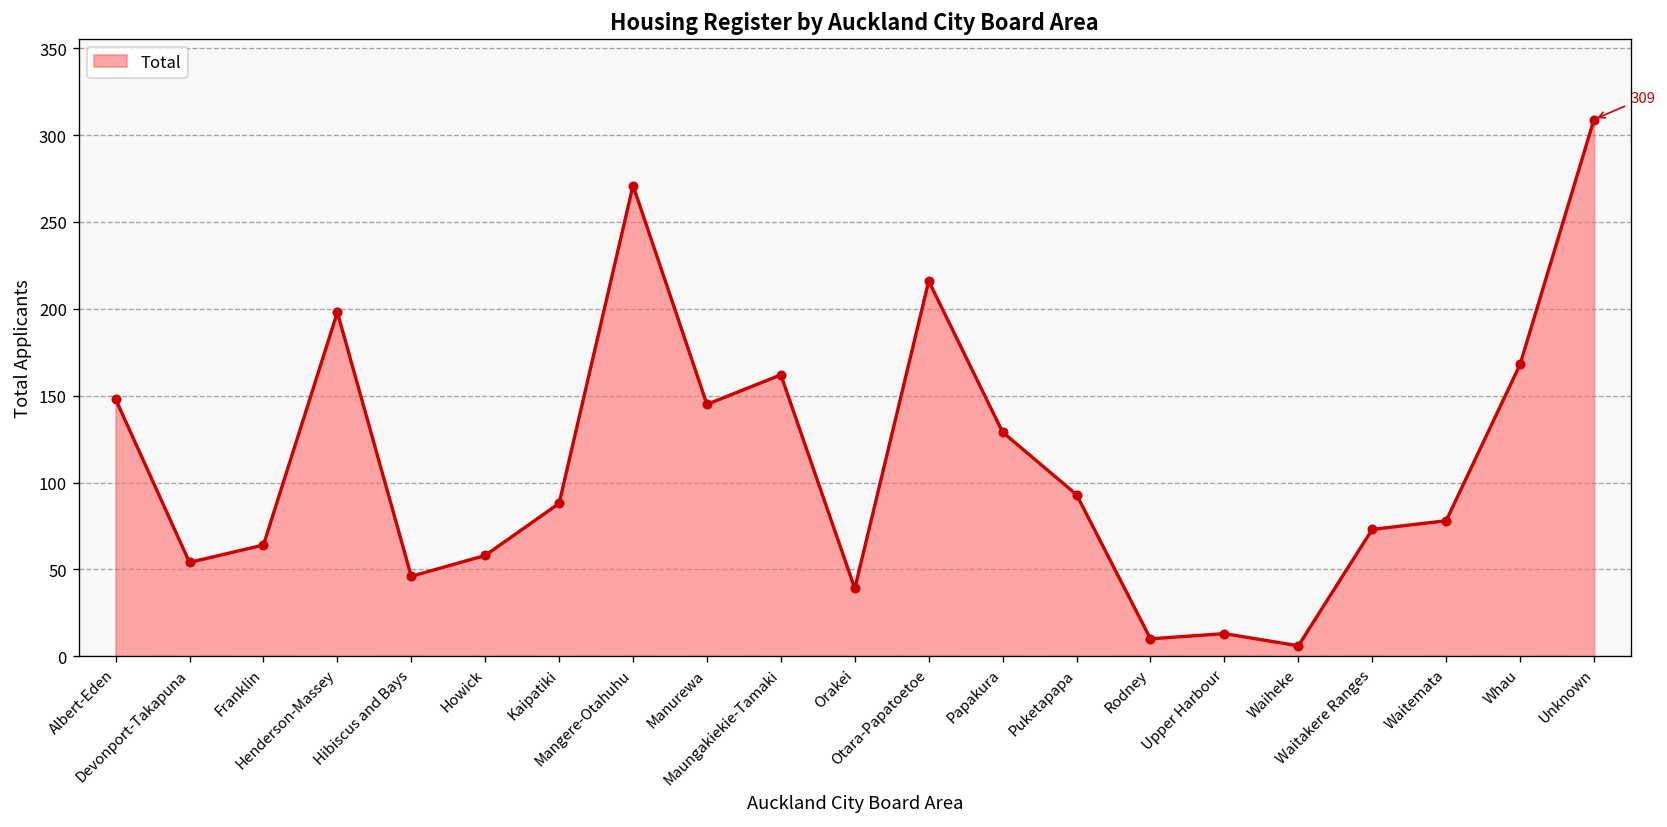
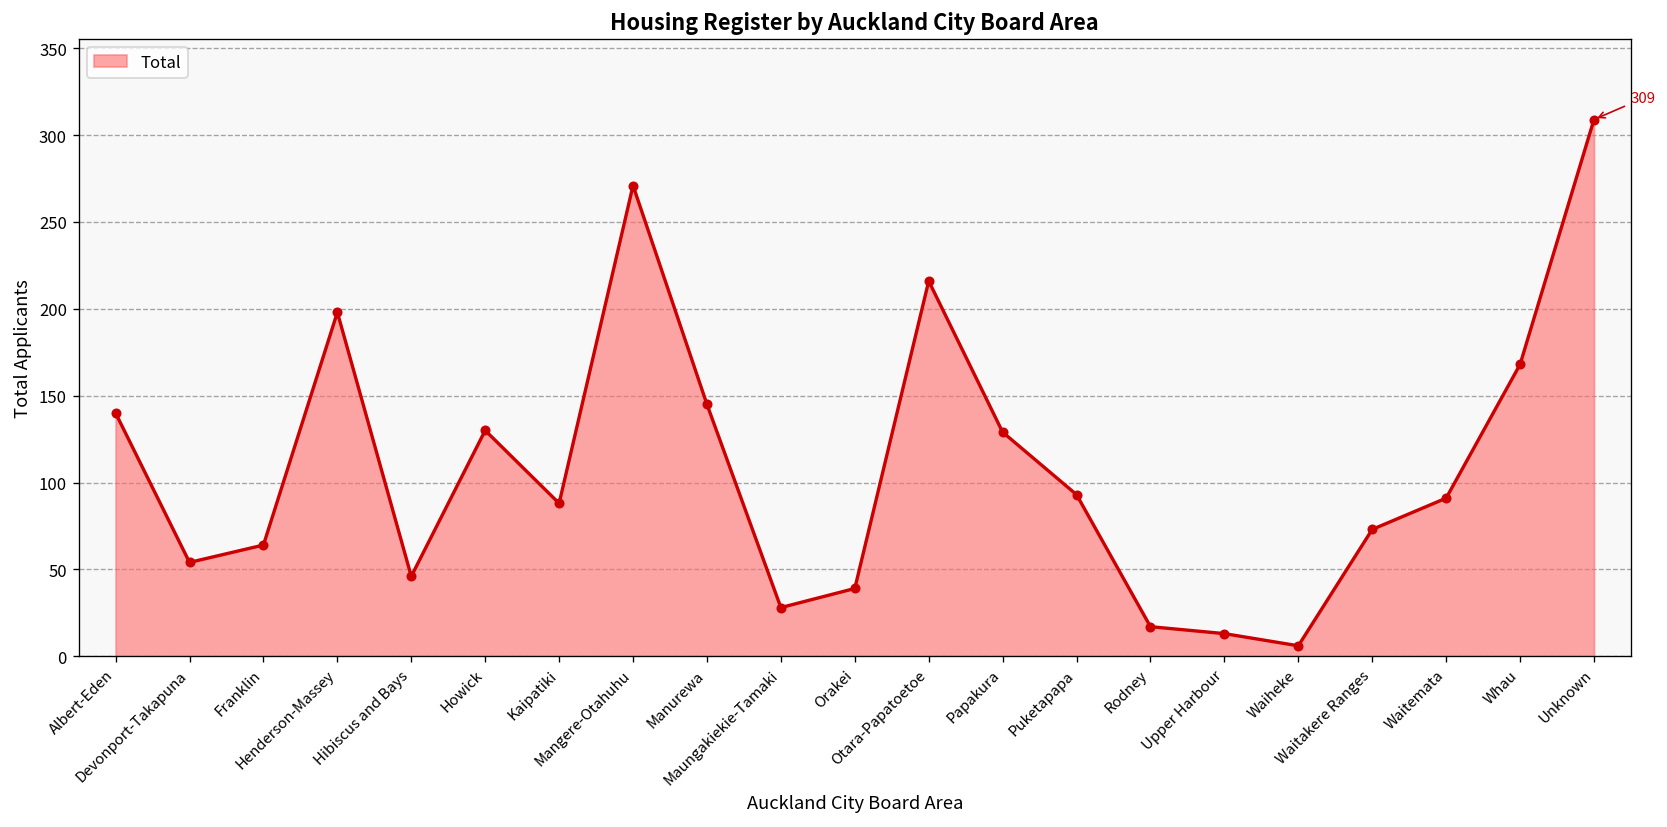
  {
-   "Albert-Eden": 148,
+   "Albert-Eden": 140,
    "Devonport-Takapuna": 54,
    "Franklin": 64,
    "Henderson-Massey": 198,
    "Hibiscus and Bays": 46,
-   "Howick": 58,
+   "Howick": 130,
    "Kaipatiki": 88,
    "Mangere-Otahuhu": 271,
    "Manurewa": 145,
-   "Maungakiekie-Tamaki": 162,
+   "Maungakiekie-Tamaki": 28,
    "Orakei": 39,
    "Otara-Papatoetoe": 216,
    "Papakura": 129,
    "Puketapapa": 93,
-   "Rodney": 10,
+   "Rodney": 17,
    "Upper Harbour": 13,
    "Waiheke": 6,
    "Waitakere Ranges": 73,
-   "Waitemata": 78,
+   "Waitemata": 91,
    "Whau": 168
  }
